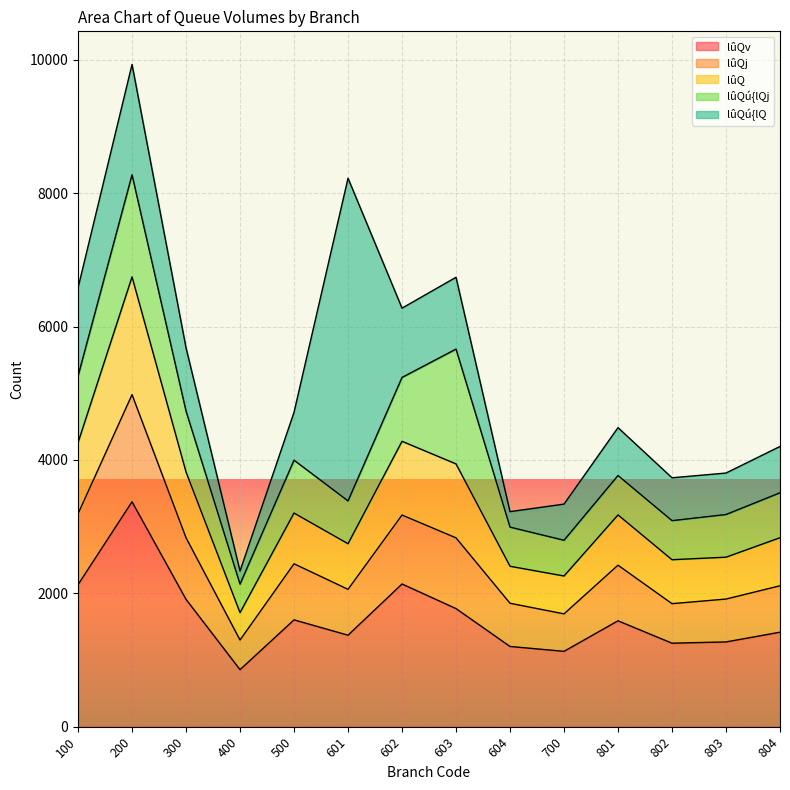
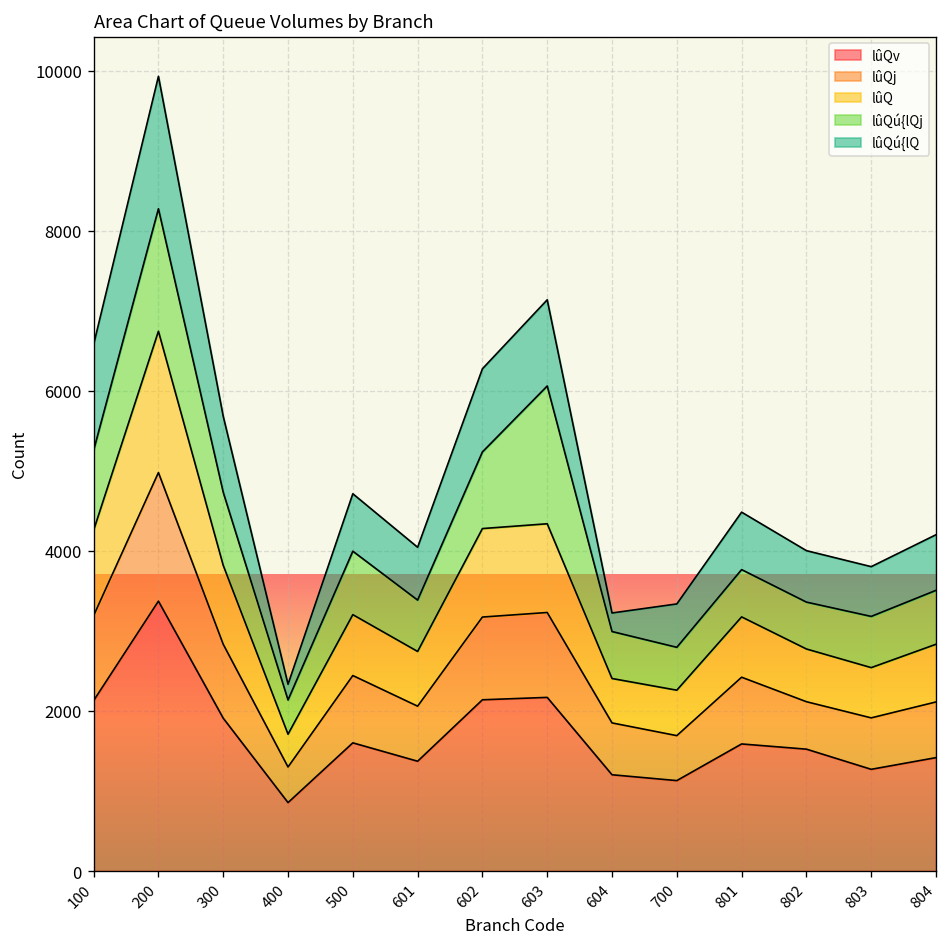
  {
    "lûQv": {
      "100": 2100,
      "200": 3400,
      "300": 1900,
      "400": 900,
      "500": 1600,
      "601": 1400,
      "602": 2100,
-     "603": 1800,
+     "603": 2200,
      "604": 1200,
      "700": 1100,
      "801": 1600,
-     "802": 1300,
+     "802": 1500,
      "803": 1300,
      "804": 1400
    },
    "lûQú{lQj": {
      "100": 1000,
      "200": 1500,
      "300": 900,
      "400": 400,
      "500": 800,
      "601": 600,
      "602": 1000,
      "603": 1700,
      "604": 600,
      "700": 500,
      "801": 600,
      "802": 600,
      "803": 600,
      "804": 700
    },
    "lûQú{lQ": {
      "100": 1300,
      "200": 1700,
      "300": 1000,
      "400": 200,
      "500": 700,
-     "601": 4800,
+     "601": 700,
      "602": 1000,
      "603": 1100,
      "604": 200,
      "700": 500,
      "801": 700,
      "802": 600,
      "803": 600,
      "804": 700
    }
  }
